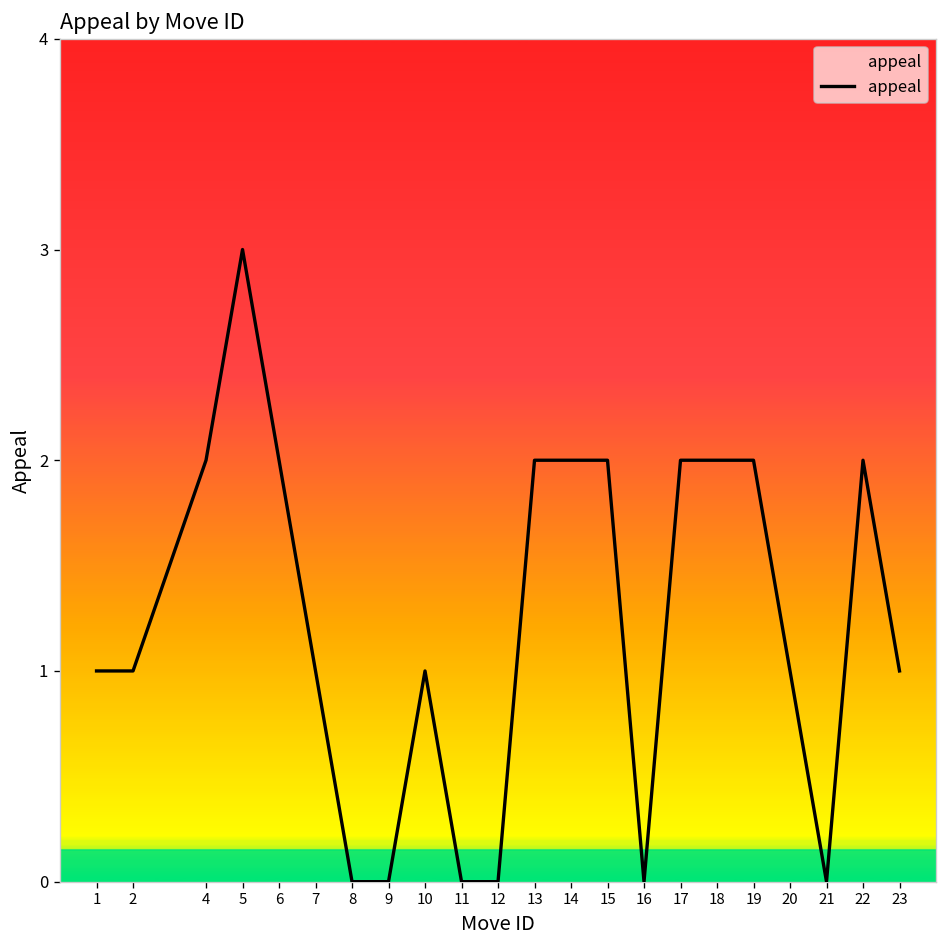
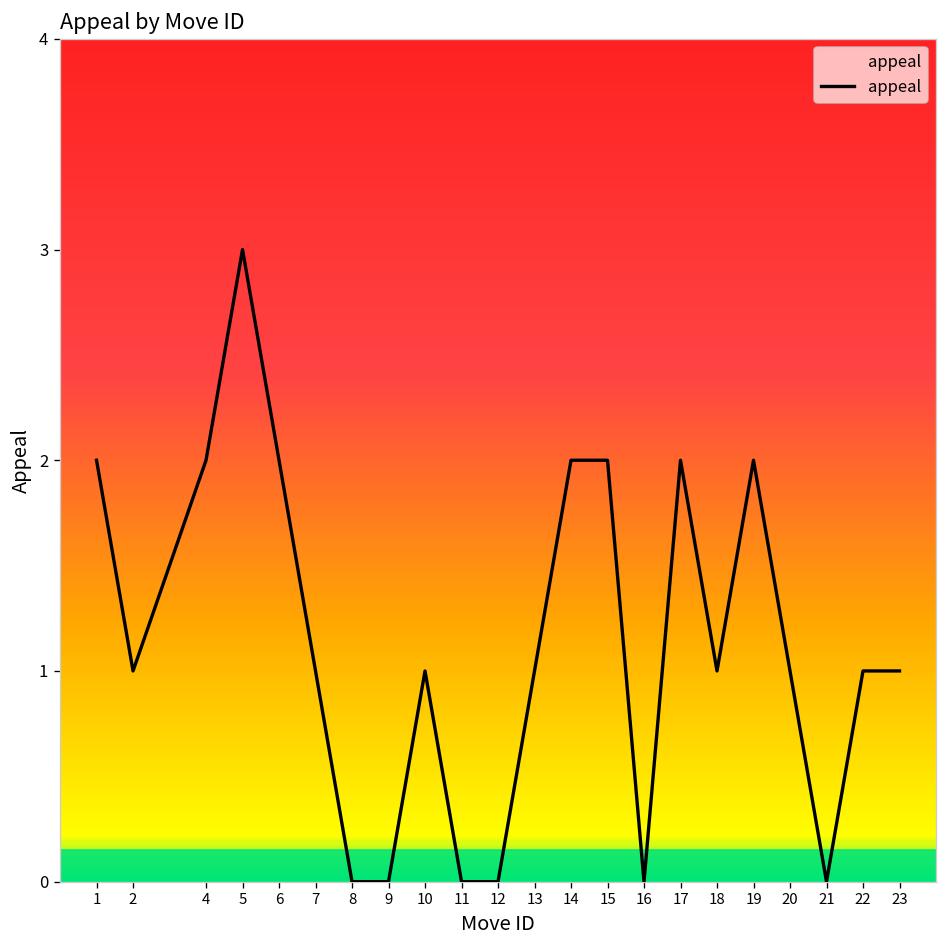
  {
-   "1": 1,
+   "1": 2,
    "2": 1,
    "4": 2,
    "5": 3,
    "6": 2,
    "7": 1,
    "10": 1,
-   "13": 2,
+   "13": 1,
    "14": 2,
    "15": 2,
    "17": 2,
-   "18": 2,
+   "18": 1,
    "19": 2,
    "20": 1,
-   "22": 2,
+   "22": 1,
    "23": 1
  }
